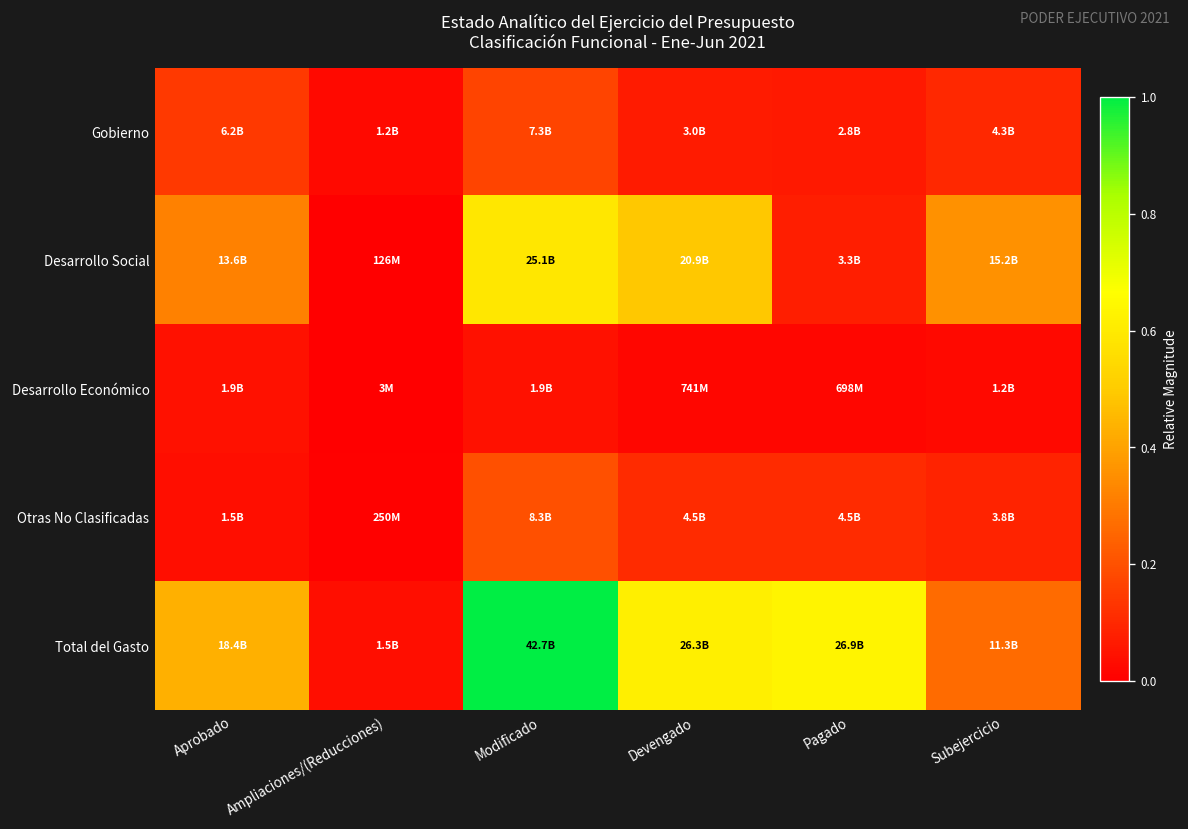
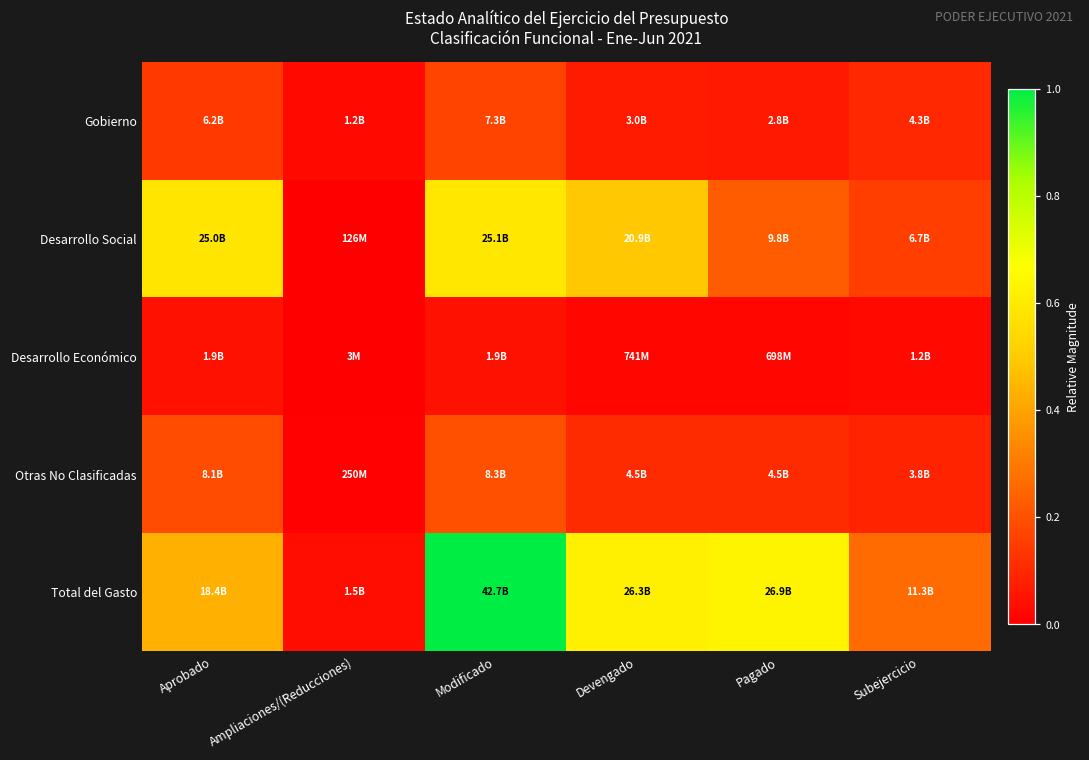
  {
    "Gobierno": {
      "Aprobado": "6.2B",
      "Ampliaciones/(Reducciones)": "1.2B",
      "Modificado": "7.3B",
      "Devengado": "3.0B",
      "Pagado": "2.8B",
      "Subejercicio": "4.3B"
    },
    "Desarrollo Social": {
-     "Aprobado": "13.6B",
+     "Aprobado": "25.0B",
      "Ampliaciones/(Reducciones)": "126M",
      "Modificado": "25.1B",
      "Devengado": "20.9B",
-     "Pagado": "3.3B",
-     "Subejercicio": "15.2B"
+     "Pagado": "9.8B",
+     "Subejercicio": "6.7B"
    },
    "Desarrollo Económico": {
      "Aprobado": "1.9B",
      "Ampliaciones/(Reducciones)": "3M",
      "Modificado": "1.9B",
      "Devengado": "741M",
      "Pagado": "698M",
      "Subejercicio": "1.2B"
    },
    "Otras No Clasificadas": {
-     "Aprobado": "1.5B",
+     "Aprobado": "8.1B",
      "Ampliaciones/(Reducciones)": "250M",
      "Modificado": "8.3B",
      "Devengado": "4.5B",
      "Pagado": "4.5B",
      "Subejercicio": "3.8B"
    },
    "Total del Gasto": {
      "Aprobado": "18.4B",
      "Ampliaciones/(Reducciones)": "1.5B",
      "Modificado": "42.7B",
      "Devengado": "26.3B",
      "Pagado": "26.9B",
      "Subejercicio": "11.3B"
    }
  }
